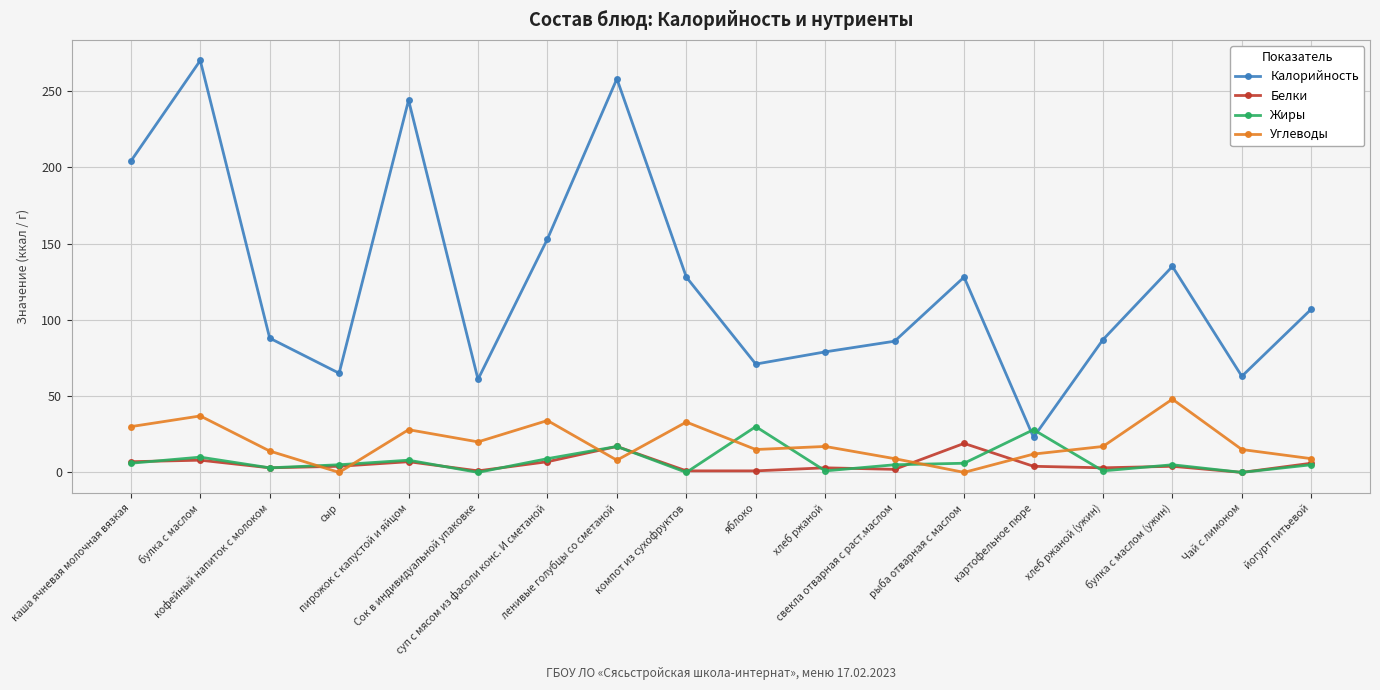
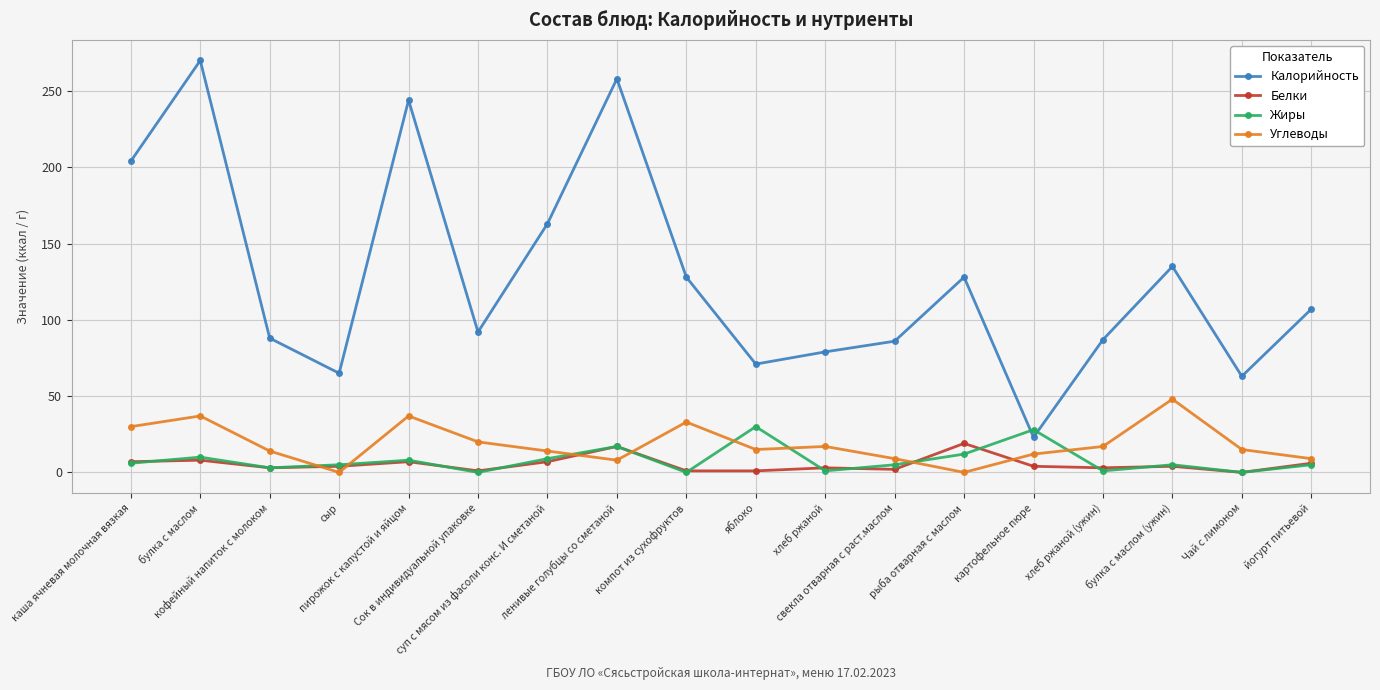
  {
    "Калорийность": {
      "каша ячневая молочная вязкая": 204,
      "булка с маслом": 270,
      "кофейный напиток с молоком": 88,
      "сыр": 65,
      "пирожок с капустой и яйцом": 244,
-     "Сок в индивидуальной упаковке": 61,
-     "суп с мясом из фасоли конс. И сметаной": 153,
+     "Сок в индивидуальной упаковке": 92,
+     "суп с мясом из фасоли конс. И сметаной": 163,
      "ленивые голубцы со сметаной": 258,
      "компот из сухофруктов": 128,
      "яблоко": 71,
      "хлеб ржаной": 79,
      "свекла отварная с раст.маслом": 86,
      "рыба отварная с маслом": 128,
      "картофельное пюре": 23,
      "хлеб ржаной (ужин)": 87,
      "булка с маслом (ужин)": 135,
      "Чай с лимоном": 63,
      "йогурт питьевой": 107
    },
    "Белки": {
      "булка с маслом": 8,
      "суп с мясом из фасоли конс. И сметаной": 7,
      "яблоко": 1,
      "хлеб ржаной": 3,
      "свекла отварная с раст.маслом": 2,
      "рыба отварная с маслом": 19,
      "картофельное пюре": 4,
      "хлеб ржаной (ужин)": 3
    },
    "Жиры": {
      "булка с маслом": 10,
      "суп с мясом из фасоли конс. И сметаной": 9,
      "яблоко": 30,
      "хлеб ржаной": 1,
      "свекла отварная с раст.маслом": 5,
-     "рыба отварная с маслом": 6,
+     "рыба отварная с маслом": 12,
      "картофельное пюре": 28,
      "хлеб ржаной (ужин)": 1
    },
    "Углеводы": {
      "каша ячневая молочная вязкая": 30,
      "булка с маслом": 37,
      "кофейный напиток с молоком": 14,
      "сыр": 0,
-     "пирожок с капустой и яйцом": 28,
+     "пирожок с капустой и яйцом": 37,
      "Сок в индивидуальной упаковке": 20,
-     "суп с мясом из фасоли конс. И сметаной": 34,
+     "суп с мясом из фасоли конс. И сметаной": 14,
      "ленивые голубцы со сметаной": 8,
      "компот из сухофруктов": 33,
      "яблоко": 15,
      "хлеб ржаной": 17,
      "свекла отварная с раст.маслом": 9,
      "рыба отварная с маслом": 0,
      "картофельное пюре": 12,
      "хлеб ржаной (ужин)": 17,
      "булка с маслом (ужин)": 48,
      "Чай с лимоном": 15,
      "йогурт питьевой": 9
    }
  }
